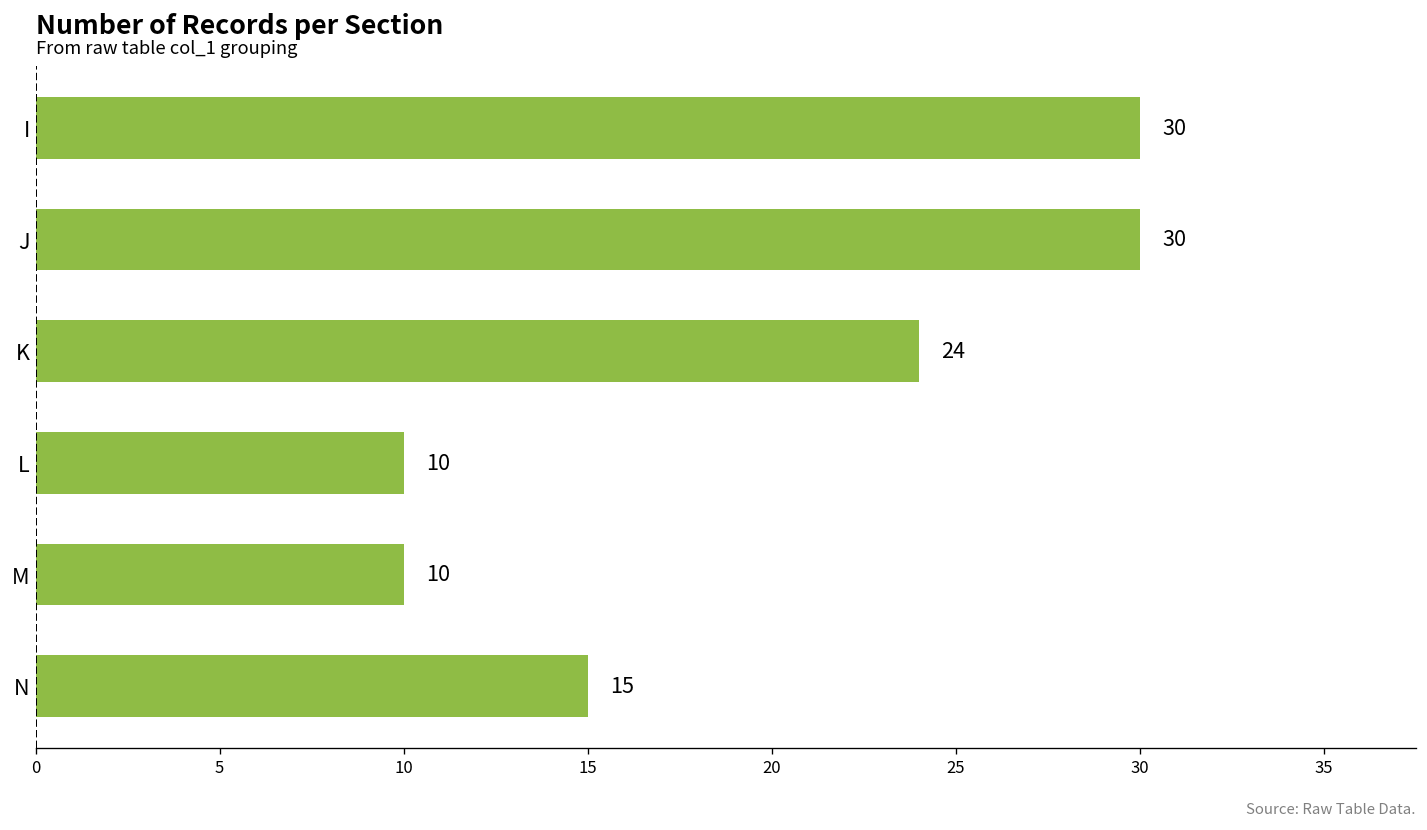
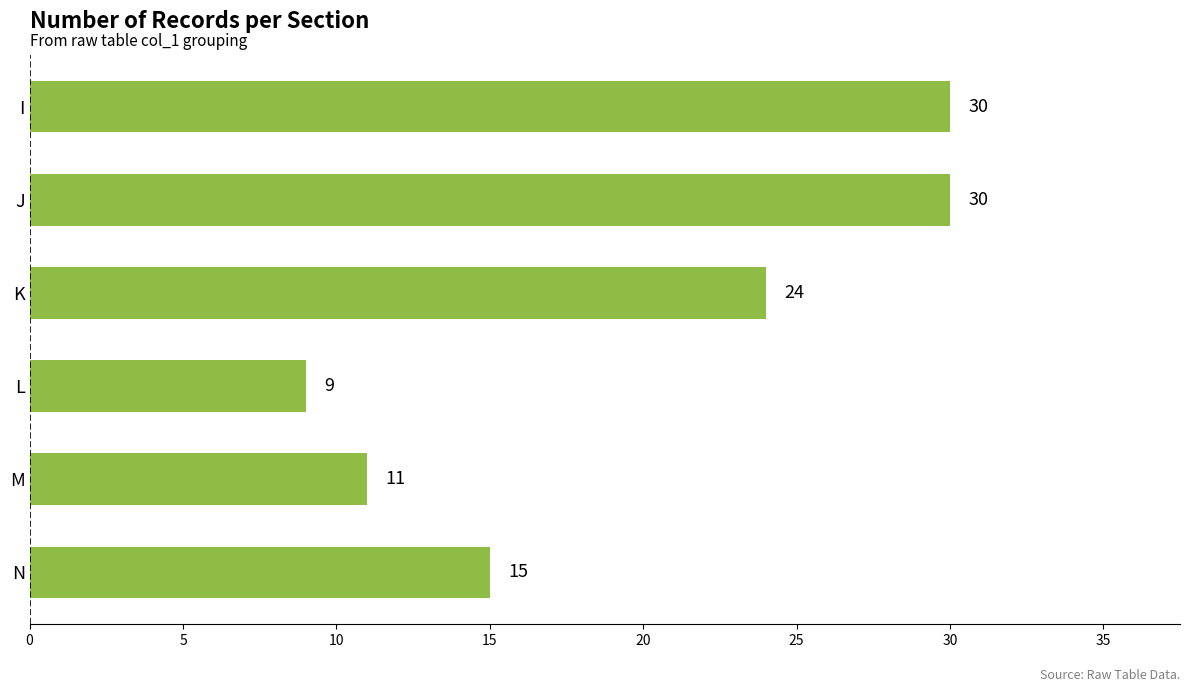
  {
    "I": 30,
    "J": 30,
    "K": 24,
-   "L": 10,
-   "M": 10,
+   "L": 9,
+   "M": 11,
    "N": 15
  }
